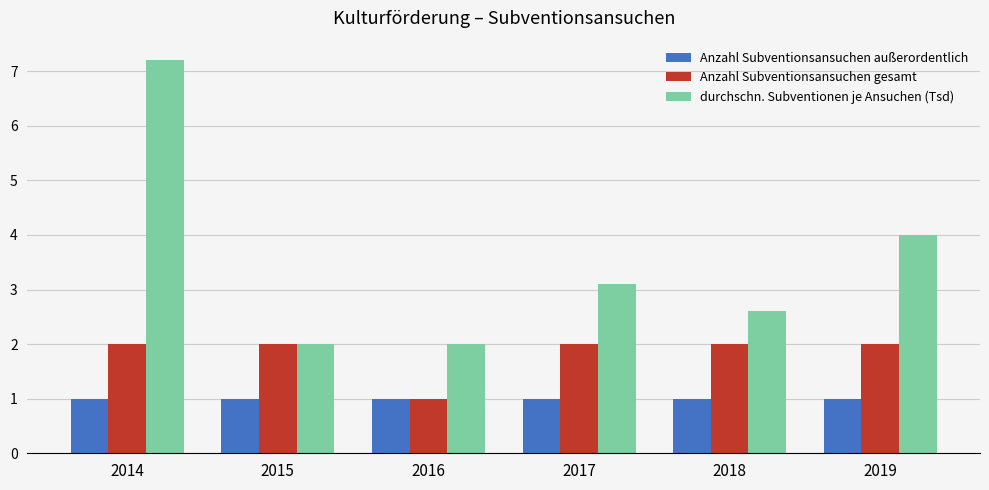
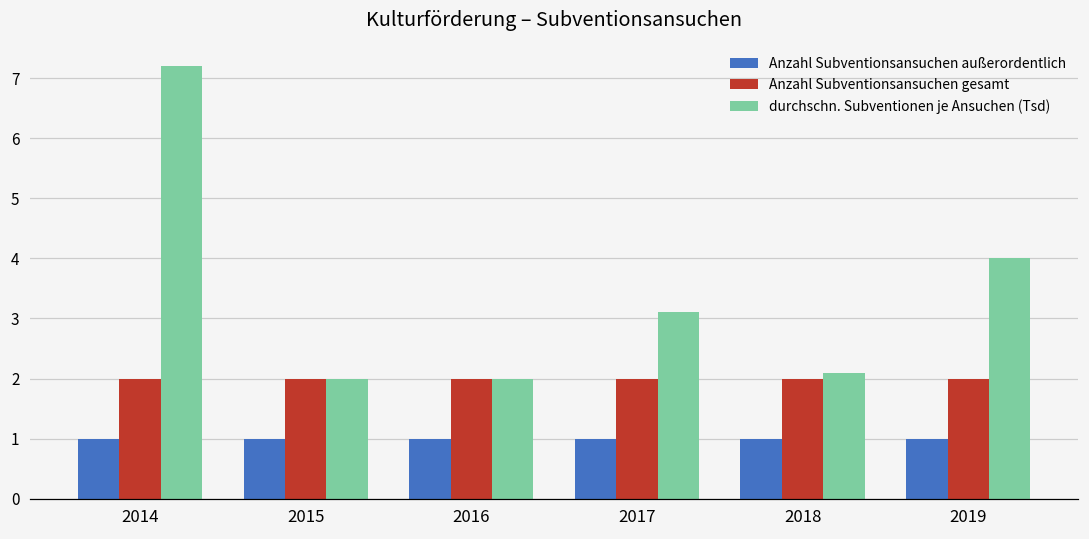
  {
    "Anzahl Subventionsansuchen außerordentlich": {
      "2014": 1.0,
      "2015": 1.0,
      "2016": 1.0,
      "2017": 1.0,
      "2018": 1.0,
      "2019": 1.0
    },
    "Anzahl Subventionsansuchen gesamt": {
      "2014": 2,
      "2015": 2,
-     "2016": 1,
+     "2016": 2,
      "2017": 2,
      "2018": 2,
      "2019": 2
    },
    "durchschn. Subventionen je Ansuchen (Tsd)": {
      "2014": 7.2,
      "2015": 2.0,
      "2016": 2.0,
      "2017": 3.1,
-     "2018": 2.6,
+     "2018": 2.1,
      "2019": 4.0
    }
  }
